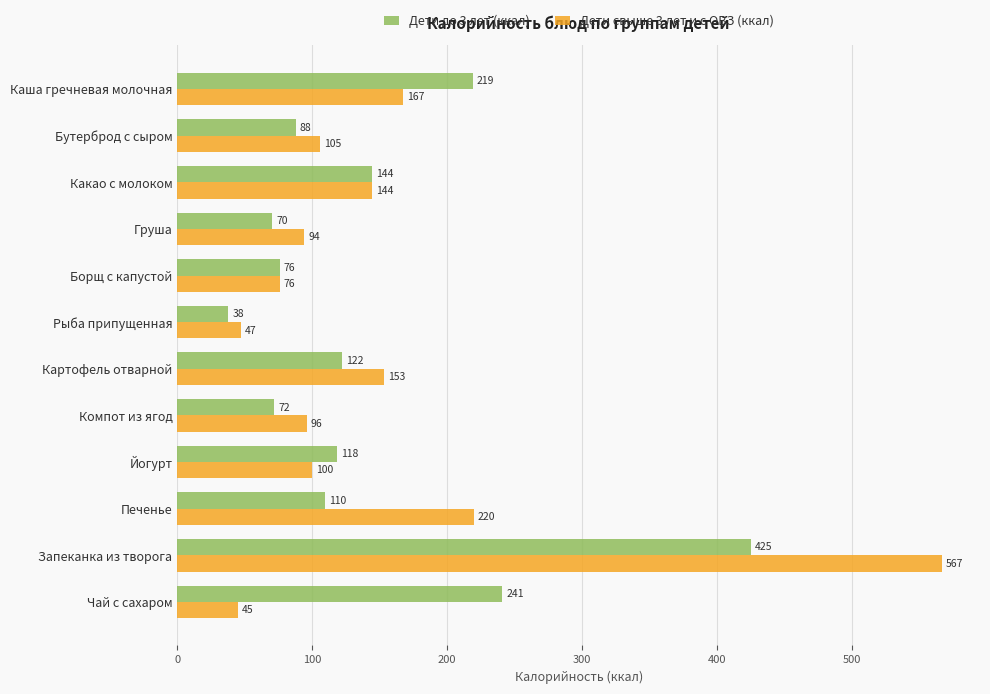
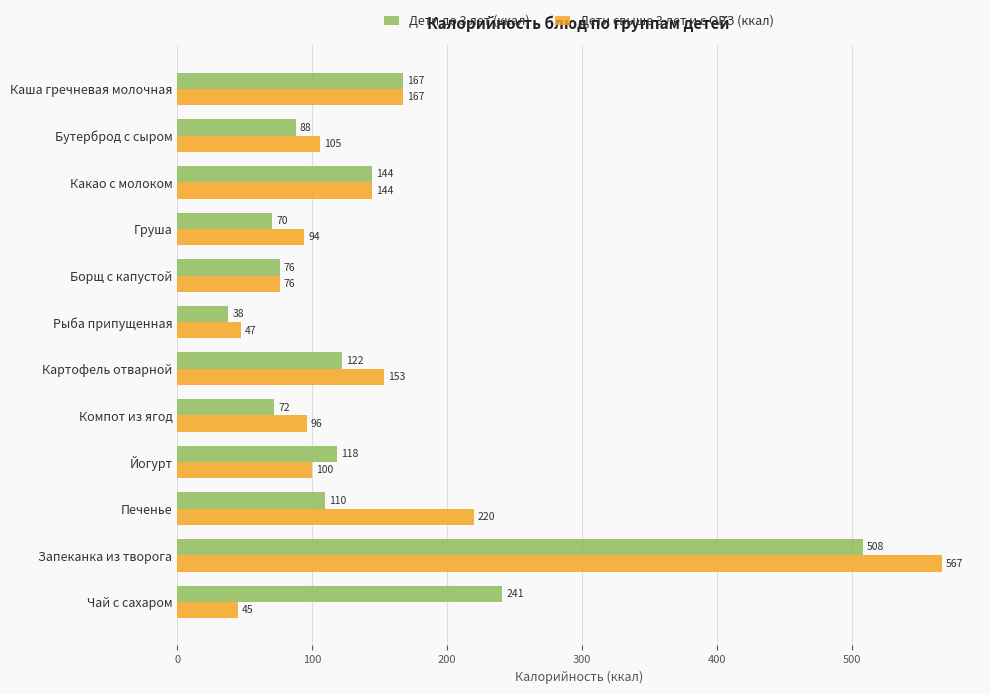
  {
    "Дети до 3 лет (ккал)": {
-     "Каша гречневая молочная": 219,
+     "Каша гречневая молочная": 167,
      "Бутерброд с сыром": 88,
      "Какао с молоком": 144,
      "Груша": 70,
      "Борщ с капустой": 76,
      "Рыба припущенная": 38,
      "Картофель отварной": 122,
      "Компот из ягод": 72,
      "Йогурт": 118,
      "Печенье": 110,
-     "Запеканка из творога": 425,
+     "Запеканка из творога": 508,
      "Чай с сахаром": 241
    },
    "Дети свыше 3 лет и с ОВЗ (ккал)": {
      "Каша гречневая молочная": 167,
      "Бутерброд с сыром": 105,
      "Какао с молоком": 144,
      "Груша": 94,
      "Борщ с капустой": 76,
      "Рыба припущенная": 47,
      "Картофель отварной": 153,
      "Компот из ягод": 96,
      "Йогурт": 100,
      "Печенье": 220,
      "Запеканка из творога": 567,
      "Чай с сахаром": 45
    }
  }
